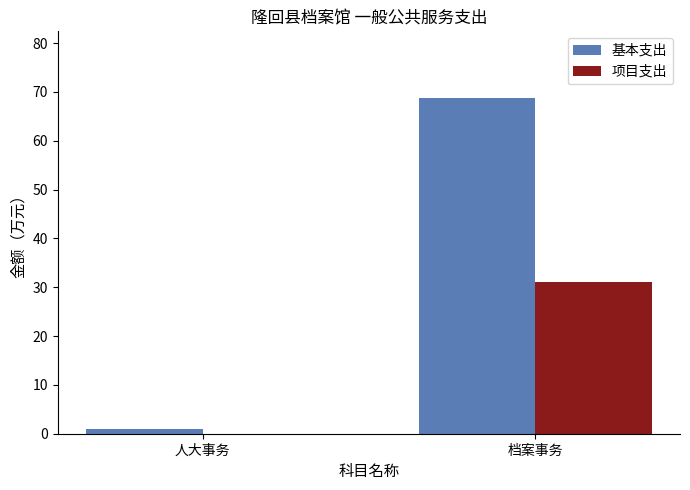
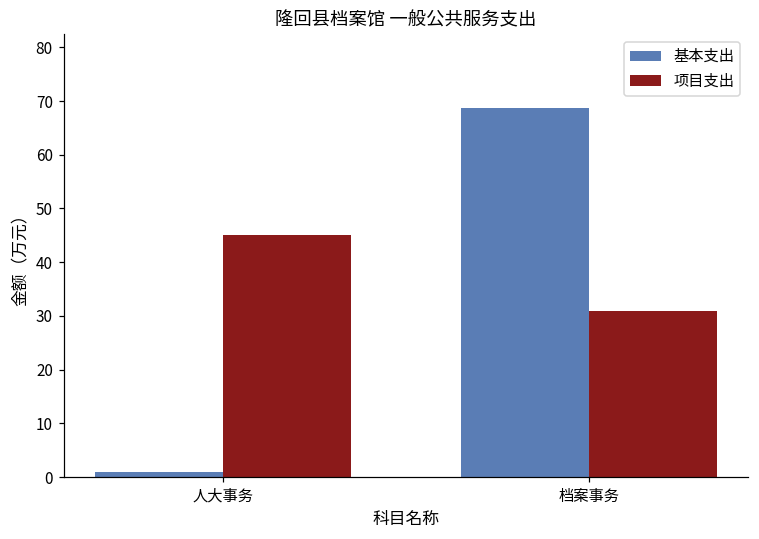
  {
    "基本支出": {
      "人大事务": 1,
      "档案事务": 69
    },
    "项目支出": {
-     "人大事务": 0,
+     "人大事务": 45,
      "档案事务": 31
    }
  }
